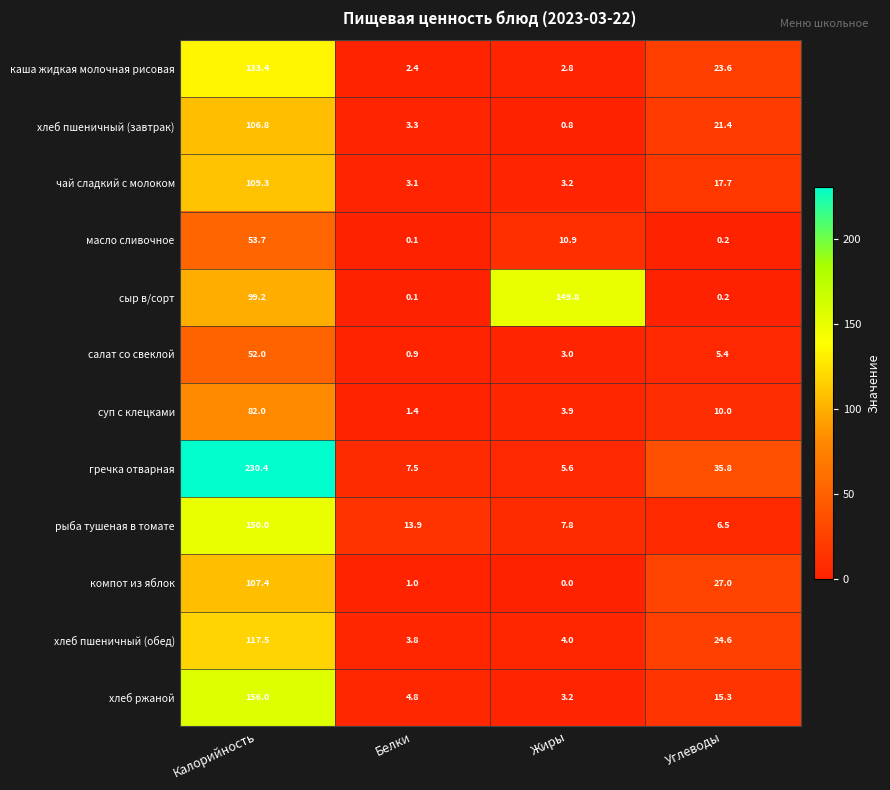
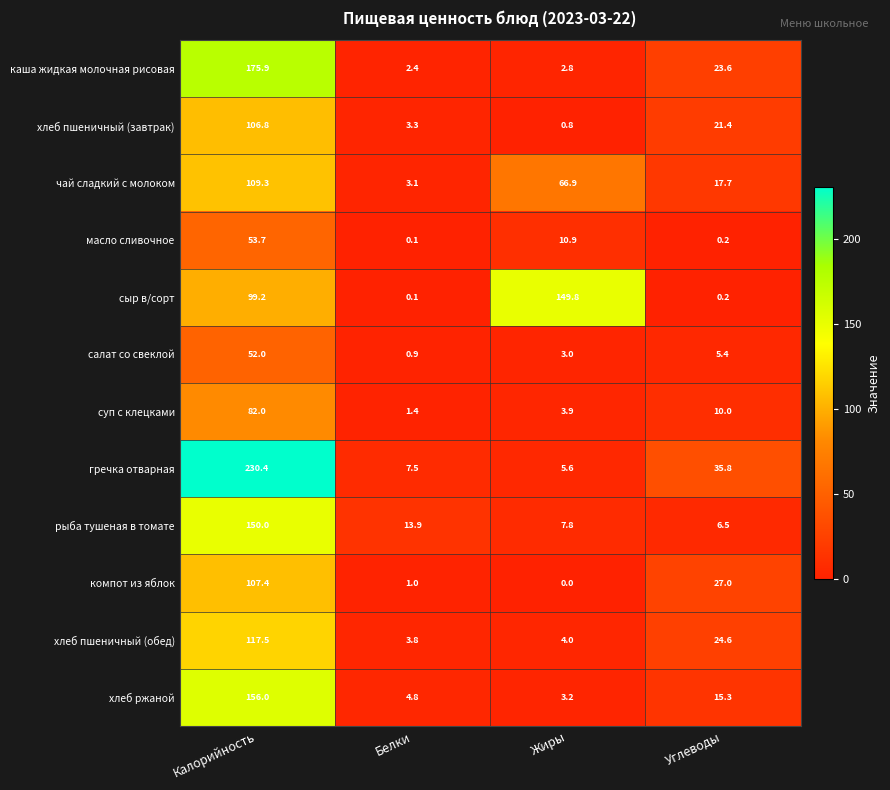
  {
    "каша жидкая молочная рисовая": {
-     "Калорийность": 133.4,
+     "Калорийность": 175.9,
      "Белки": 2.4,
      "Жиры": 2.8,
      "Углеводы": 23.6
    },
    "хлеб пшеничный (завтрак)": {
      "Калорийность": 106.8,
      "Белки": 3.3,
      "Жиры": 0.8,
      "Углеводы": 21.4
    },
    "чай сладкий с молоком": {
      "Калорийность": 109.3,
      "Белки": 3.1,
-     "Жиры": 3.2,
+     "Жиры": 66.9,
      "Углеводы": 17.7
    },
    "масло сливочное": {
      "Калорийность": 53.7,
      "Белки": 0.1,
      "Жиры": 10.9,
      "Углеводы": 0.2
    },
    "сыр в/сорт": {
      "Калорийность": 99.2,
      "Белки": 0.1,
      "Жиры": 149.8,
      "Углеводы": 0.2
    },
    "салат со свеклой": {
      "Калорийность": 52.0,
      "Белки": 0.9,
      "Жиры": 3.0,
      "Углеводы": 5.4
    },
    "суп с клецками": {
      "Калорийность": 82.0,
      "Белки": 1.4,
      "Жиры": 3.9,
      "Углеводы": 10.0
    },
    "гречка отварная": {
      "Калорийность": 230.4,
      "Белки": 7.5,
      "Жиры": 5.6,
      "Углеводы": 35.8
    },
    "рыба тушеная в томате": {
      "Калорийность": 150.0,
      "Белки": 13.9,
      "Жиры": 7.8,
      "Углеводы": 6.5
    },
    "компот из яблок": {
      "Калорийность": 107.4,
      "Белки": 1.0,
      "Жиры": 0.0,
      "Углеводы": 27.0
    },
    "хлеб пшеничный (обед)": {
      "Калорийность": 117.5,
      "Белки": 3.8,
      "Жиры": 4.0,
      "Углеводы": 24.6
    },
    "хлеб ржаной": {
      "Калорийность": 156.0,
      "Белки": 4.8,
      "Жиры": 3.2,
      "Углеводы": 15.3
    }
  }
